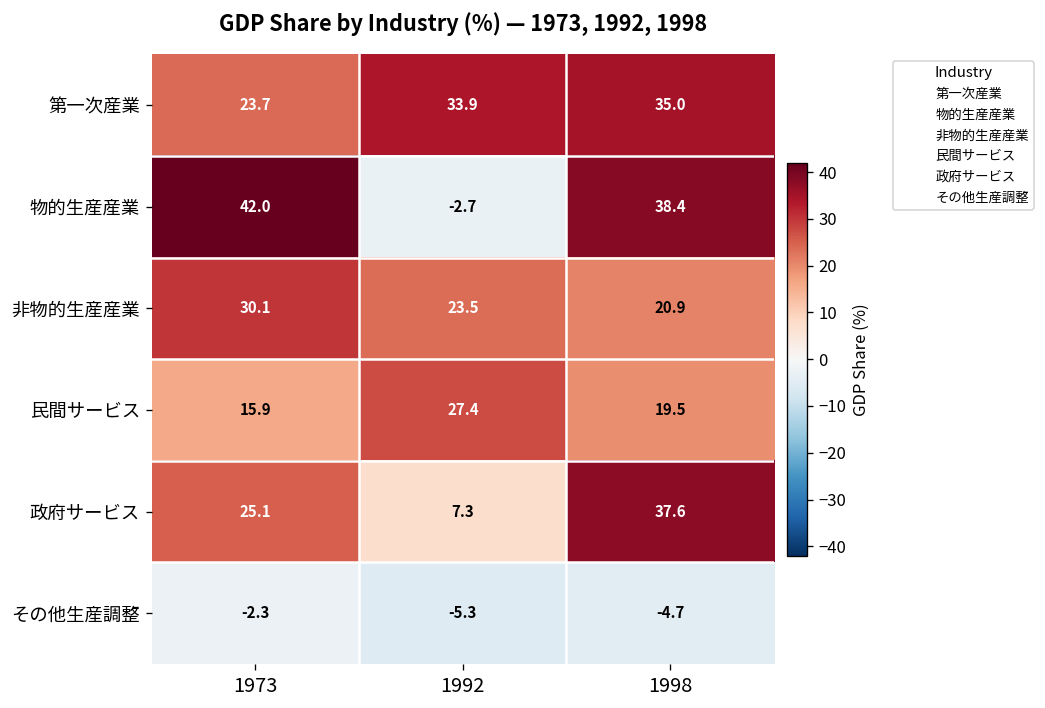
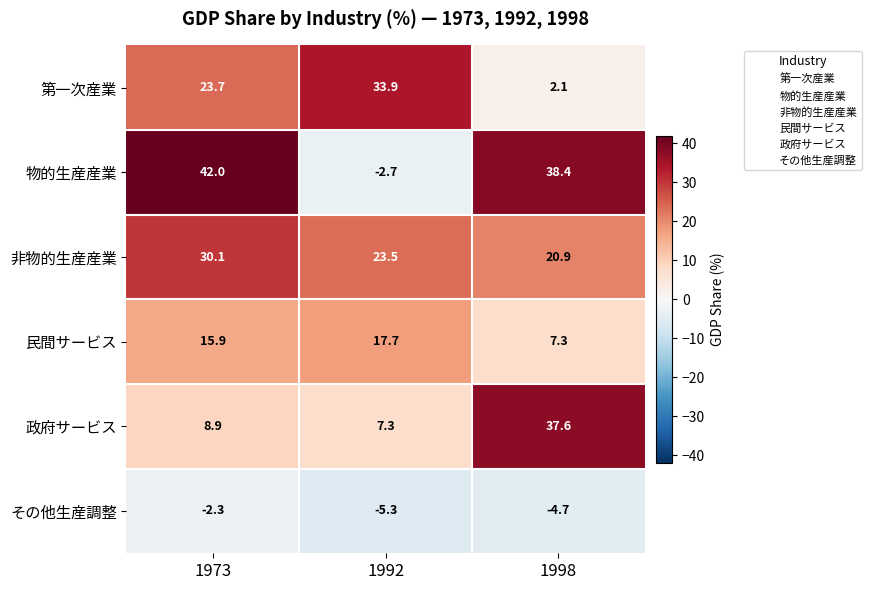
  {
    "第一次産業": {
      "1973": 23.7,
      "1992": 33.9,
-     "1998": 35.0
+     "1998": 2.1
    },
    "物的生産産業": {
      "1973": 42.0,
      "1992": -2.7,
      "1998": 38.4
    },
    "非物的生産産業": {
      "1973": 30.1,
      "1992": 23.5,
      "1998": 20.9
    },
    "民間サービス": {
      "1973": 15.9,
-     "1992": 27.4,
-     "1998": 19.5
+     "1992": 17.7,
+     "1998": 7.3
    },
    "政府サービス": {
-     "1973": 25.1,
+     "1973": 8.9,
      "1992": 7.3,
      "1998": 37.6
    },
    "その他生産調整": {
      "1973": -2.3,
      "1992": -5.3,
      "1998": -4.7
    }
  }
